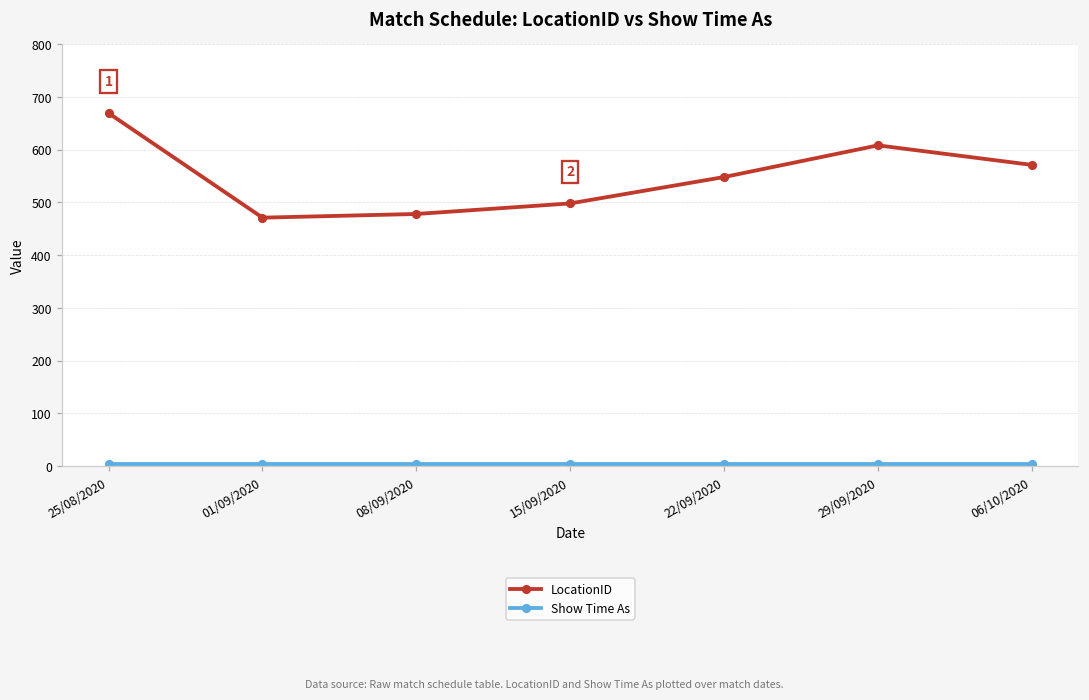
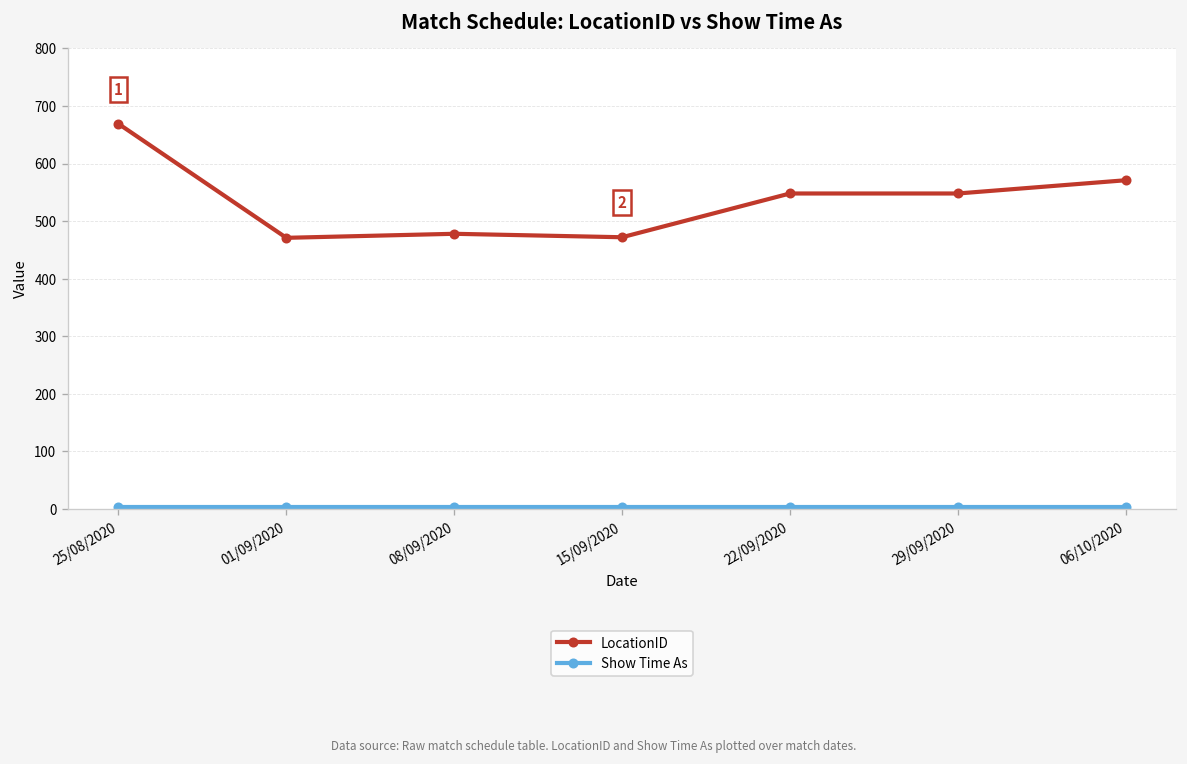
  {
    "LocationID": {
      "01/09/2020": 470,
      "08/09/2020": 480,
-     "15/09/2020": 500,
+     "15/09/2020": 470,
      "22/09/2020": 550,
-     "29/09/2020": 610,
+     "29/09/2020": 550,
      "06/10/2020": 570
    },
    "Show Time As": {
      "25/08/2020": 0,
      "01/09/2020": 0,
      "08/09/2020": 0,
      "15/09/2020": 0,
      "22/09/2020": 0,
      "29/09/2020": 0,
      "06/10/2020": 0
    }
  }
